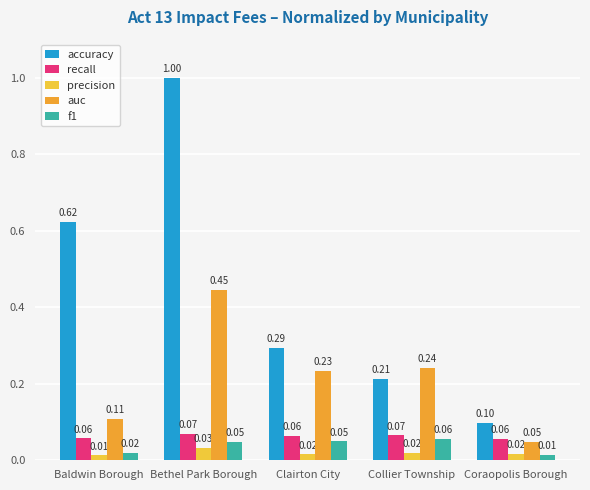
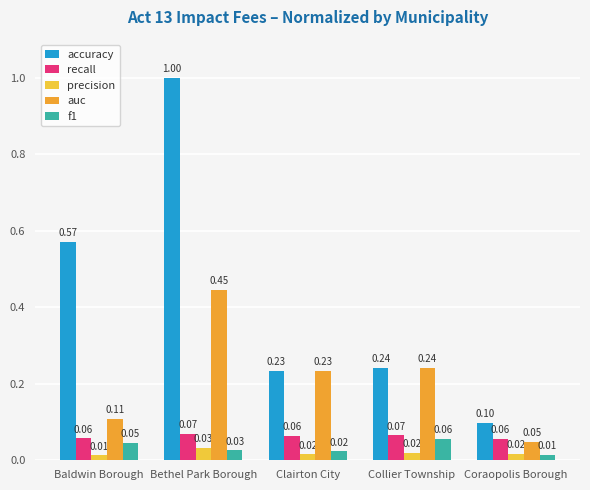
  {
    "accuracy": {
-     "Baldwin Borough": 0.62,
+     "Baldwin Borough": 0.57,
      "Bethel Park Borough": 1.00,
-     "Clairton City": 0.29,
-     "Collier Township": 0.21,
+     "Clairton City": 0.23,
+     "Collier Township": 0.24,
      "Coraopolis Borough": 0.10
    },
    "recall": {
      "Baldwin Borough": 0.06,
      "Bethel Park Borough": 0.07,
      "Clairton City": 0.06,
      "Collier Township": 0.07,
      "Coraopolis Borough": 0.06
    },
    "f1": {
-     "Baldwin Borough": 0.02,
-     "Bethel Park Borough": 0.05,
-     "Clairton City": 0.05,
+     "Baldwin Borough": 0.05,
+     "Bethel Park Borough": 0.03,
+     "Clairton City": 0.02,
      "Collier Township": 0.06,
      "Coraopolis Borough": 0.01
    }
  }
